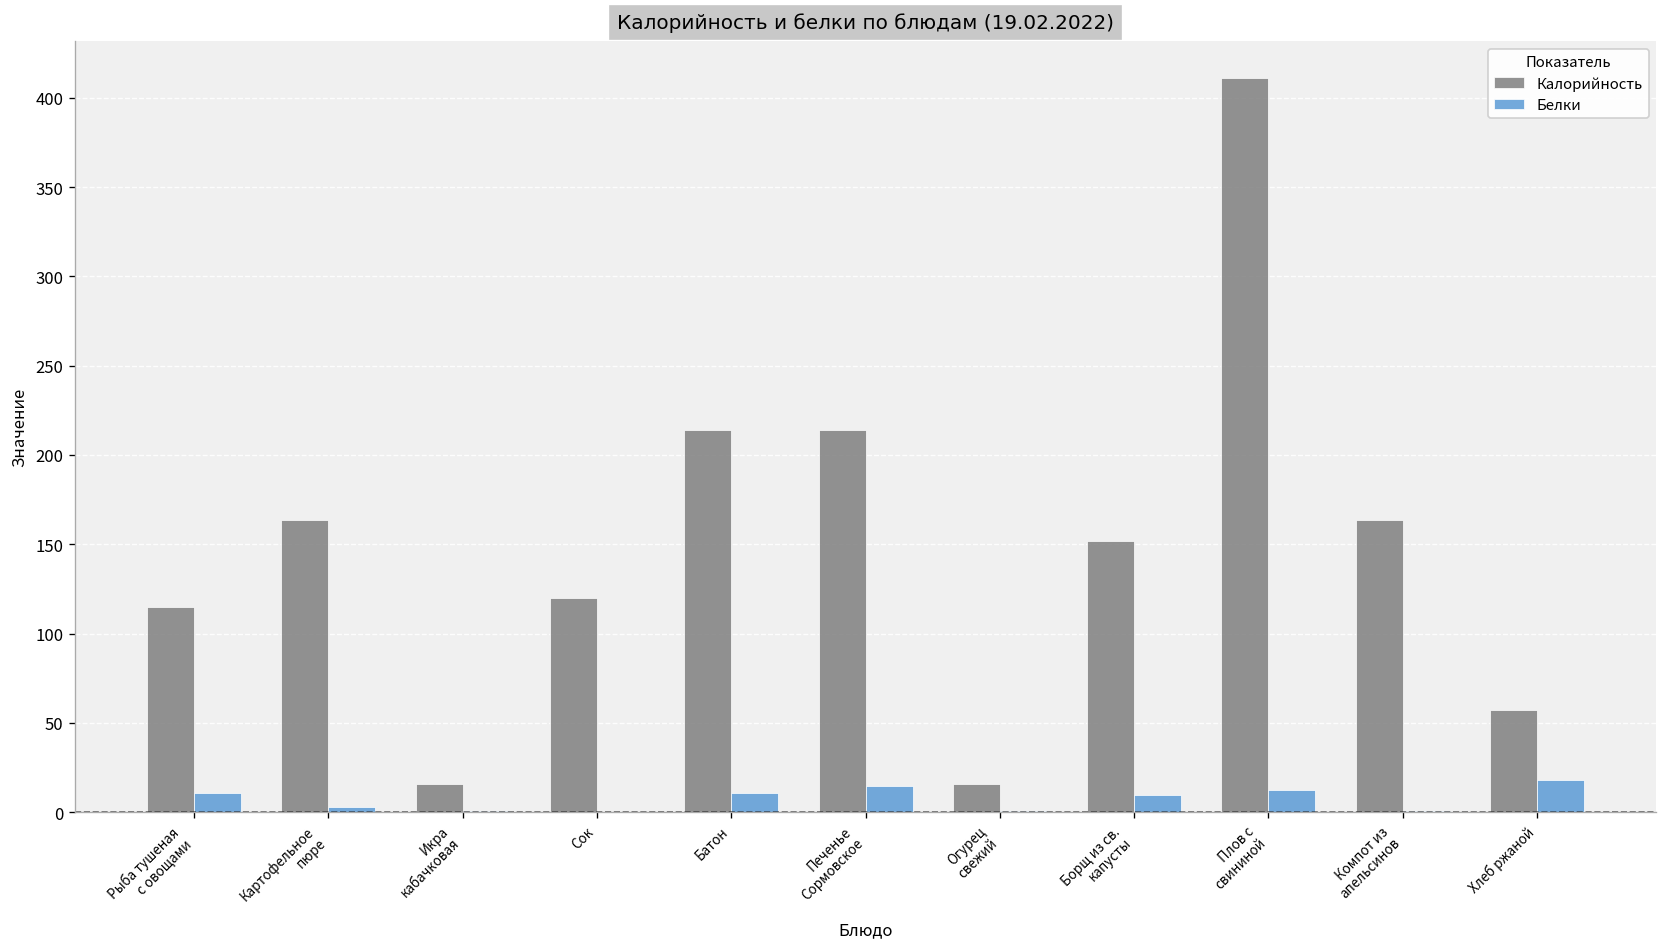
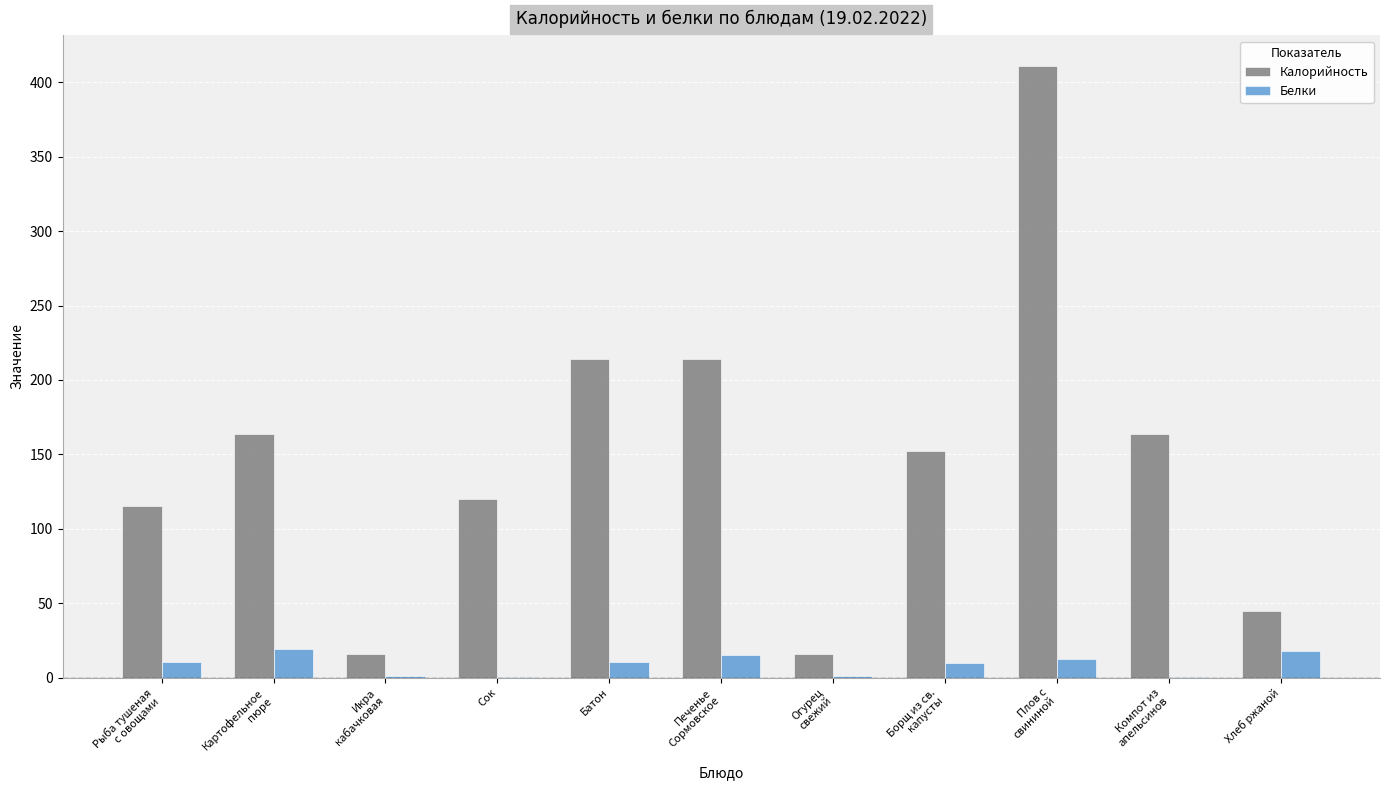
  {
    "Калорийность": {
      "Рыба тушеная с овощами": 115,
      "Картофельное пюре": 164,
      "Икра кабачковая": 16,
      "Сок": 120,
      "Батон": 214,
      "Печенье Сормовское": 214,
      "Огурец свежий": 16,
      "Борщ из св. капусты": 152,
      "Плов с свининой": 411,
      "Компот из апельсинов": 164,
-     "Хлеб ржаной": 57
+     "Хлеб ржаной": 44
    },
    "Белки": {
      "Рыба тушеная с овощами": 11,
-     "Картофельное пюре": 3,
+     "Картофельное пюре": 19,
      "Батон": 11,
      "Печенье Сормовское": 15,
      "Борщ из св. капусты": 10,
      "Плов с свининой": 13,
      "Хлеб ржаной": 18
    }
  }
